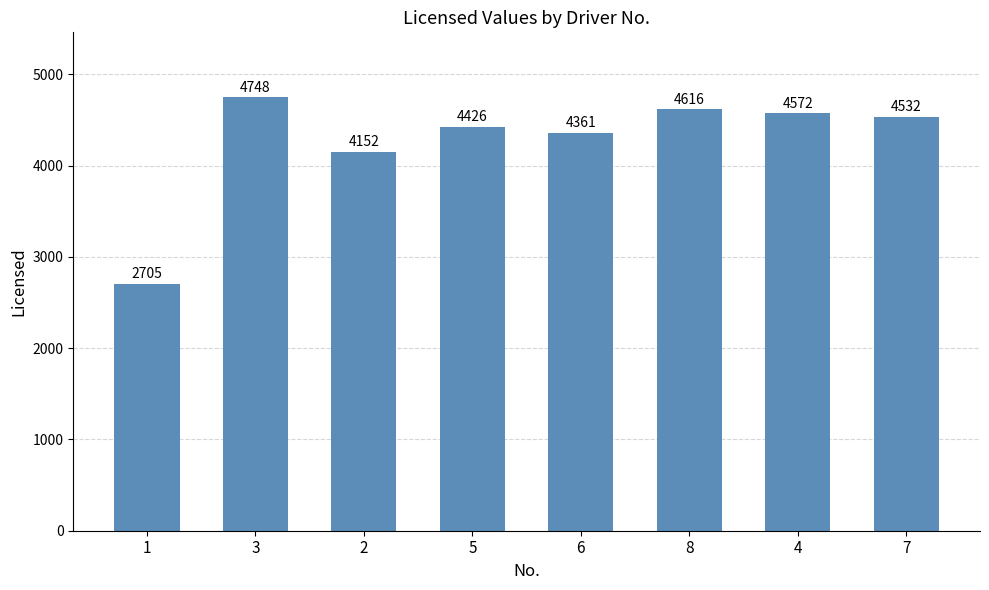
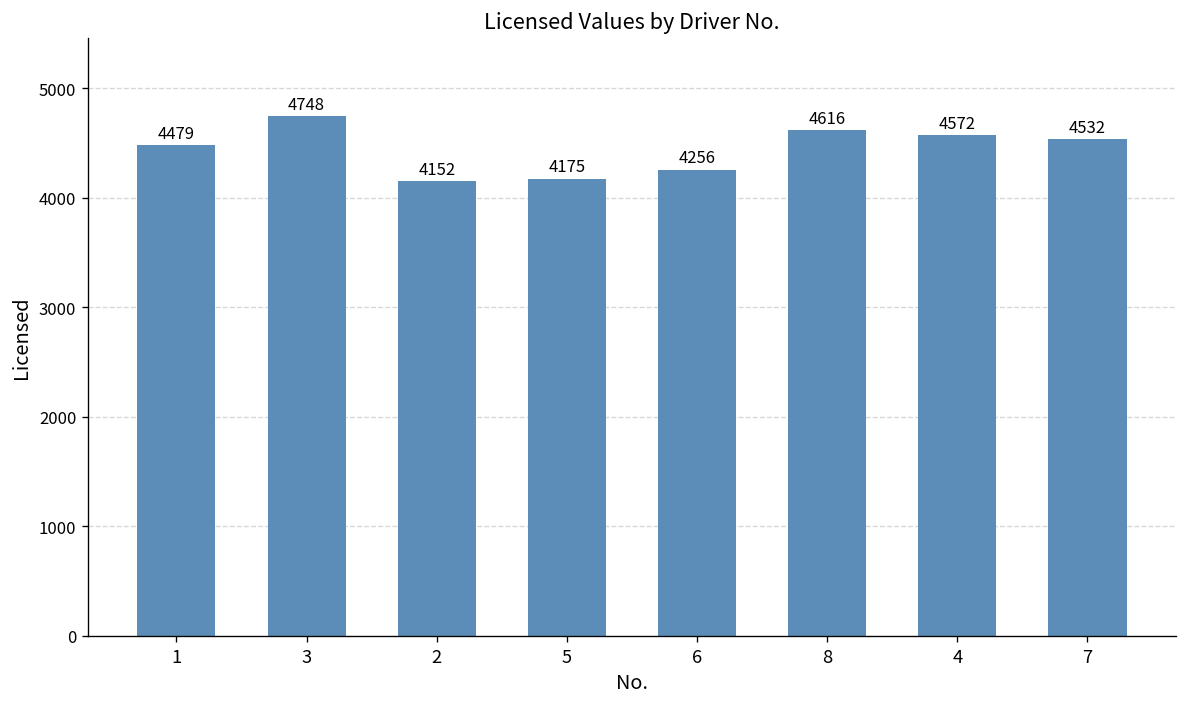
  {
-   "1": 2705,
+   "1": 4479,
    "3": 4748,
    "2": 4152,
-   "5": 4426,
-   "6": 4361,
+   "5": 4175,
+   "6": 4256,
    "8": 4616,
    "4": 4572,
    "7": 4532
  }
